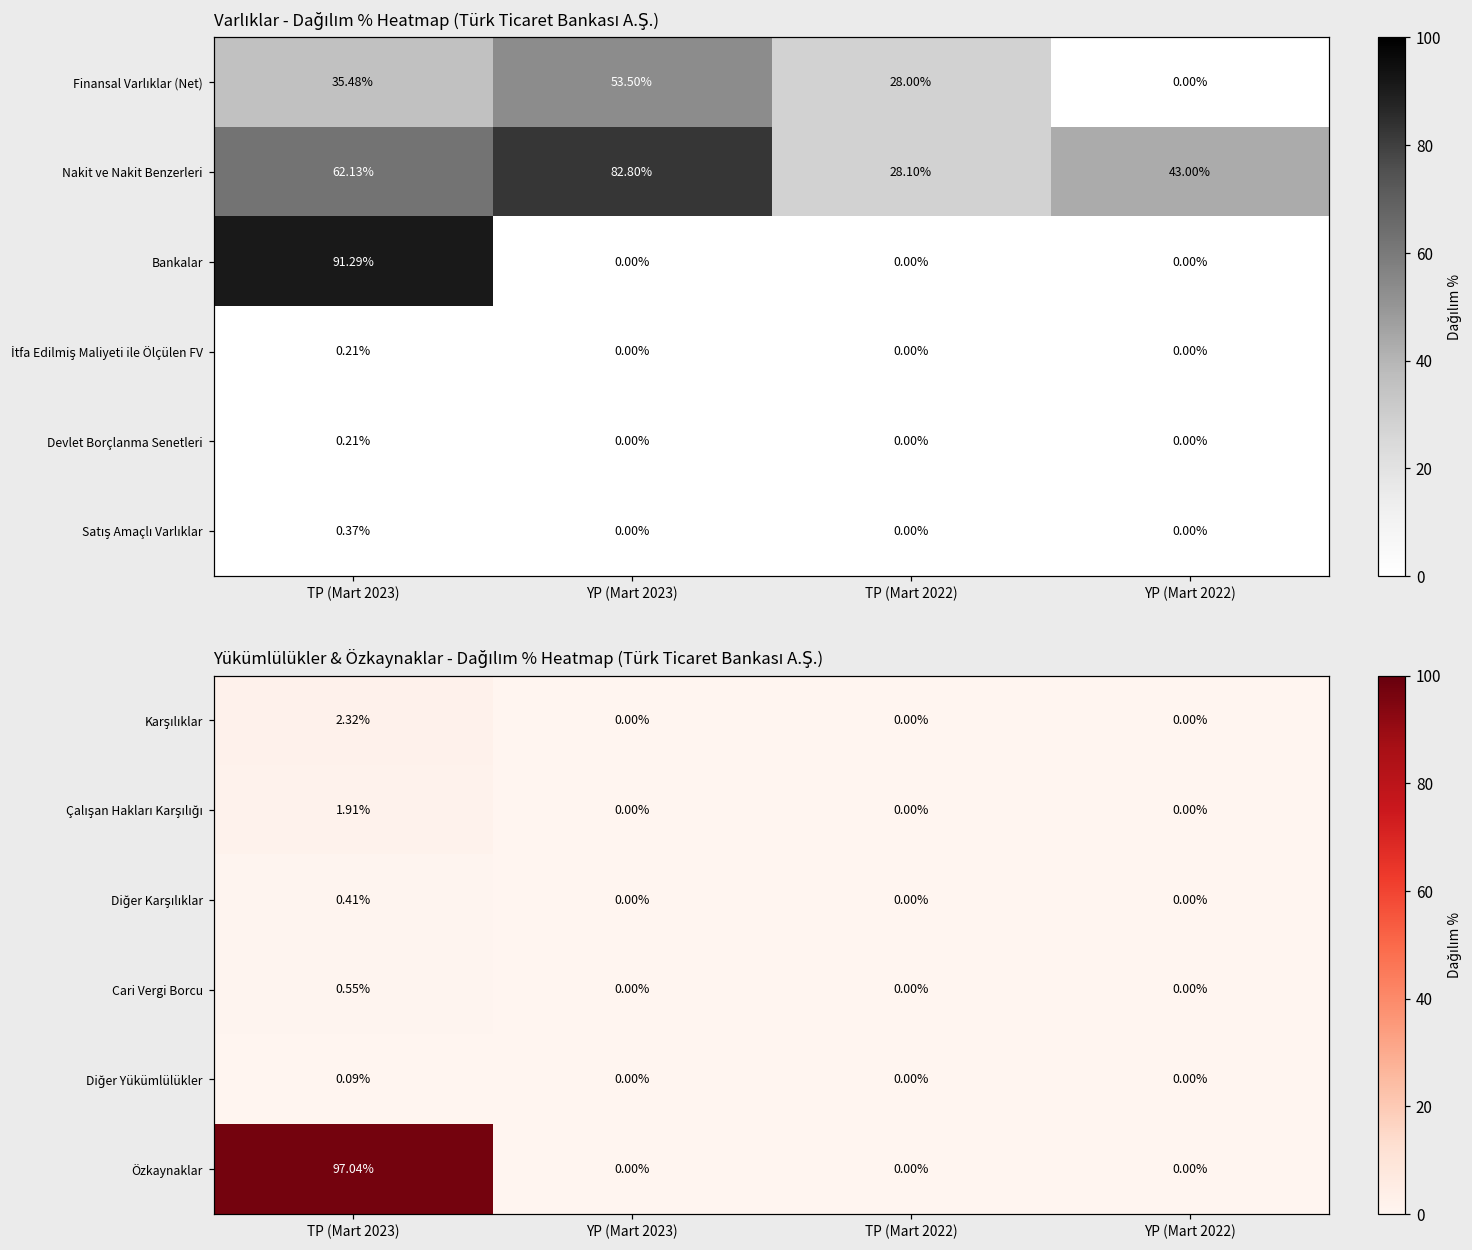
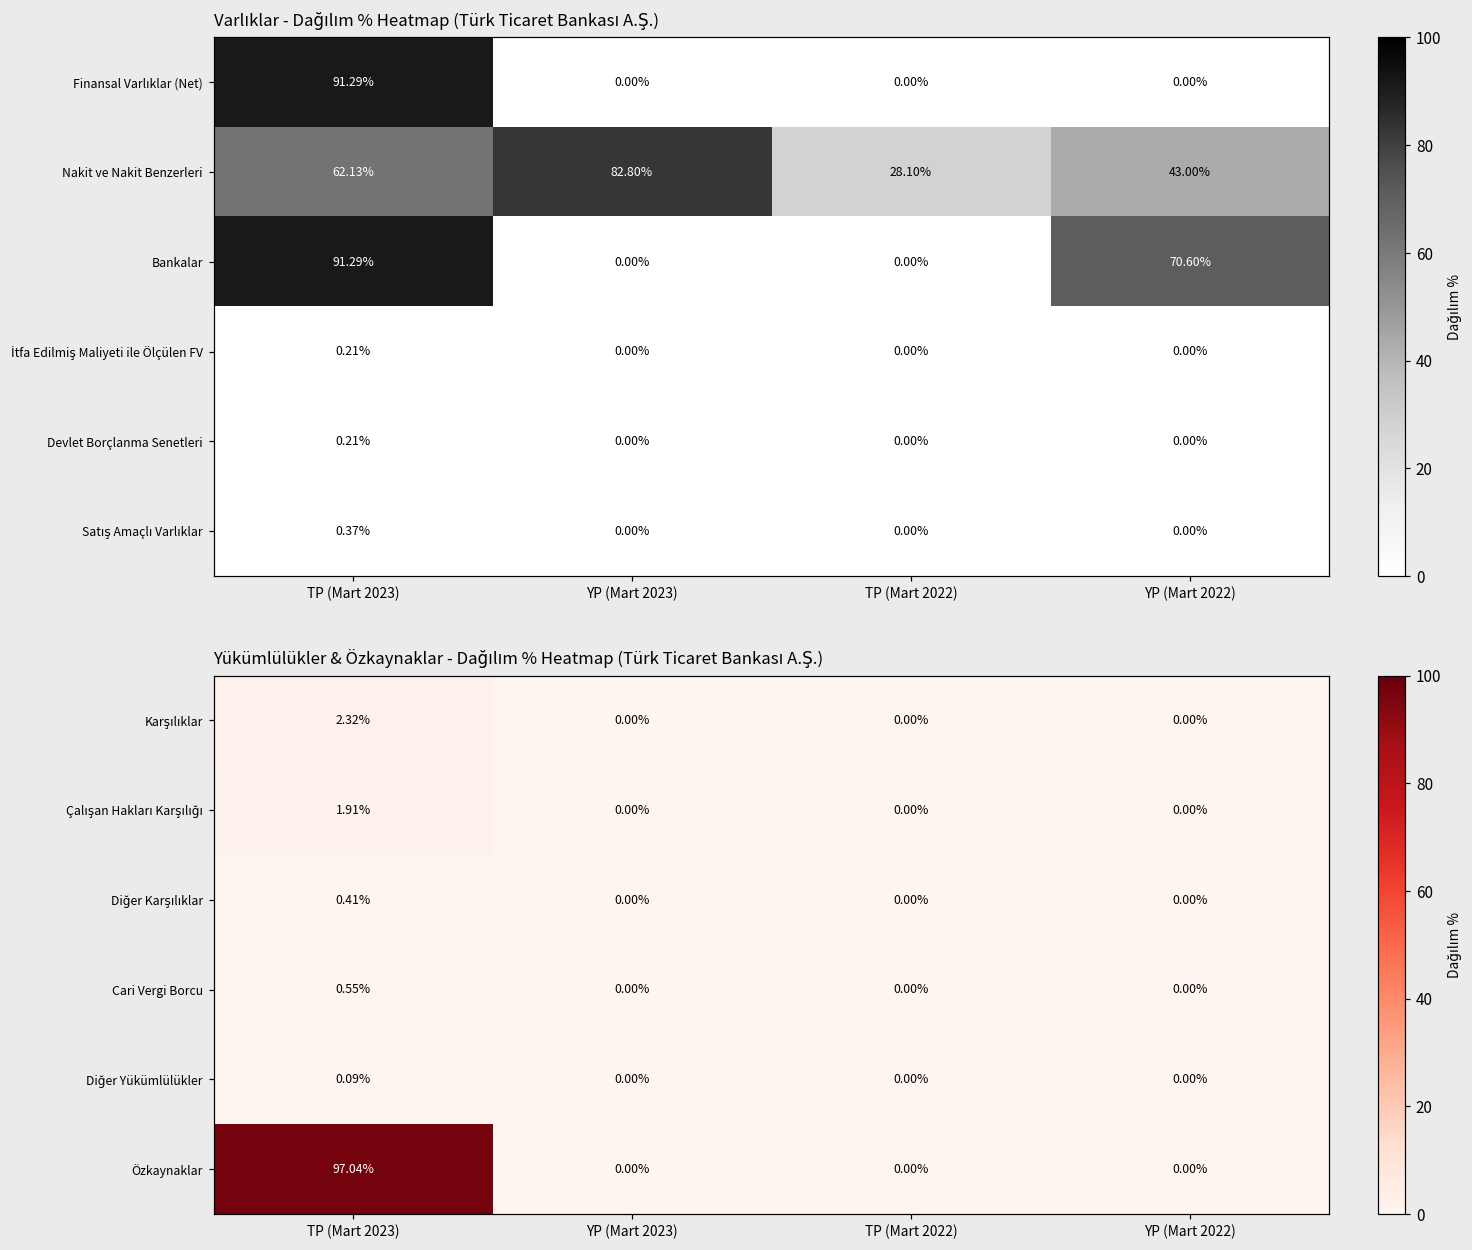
  {
    "Varlıklar - Dağılım % Heatmap (Türk Ticaret Bankası A.Ş.)": {
      "Finansal Varlıklar (Net)": {
-       "TP (Mart 2023)": "35.48%",
-       "YP (Mart 2023)": "53.50%",
-       "TP (Mart 2022)": "28.00%",
+       "TP (Mart 2023)": "91.29%",
+       "YP (Mart 2023)": "0.00%",
+       "TP (Mart 2022)": "0.00%",
        "YP (Mart 2022)": "0.00%"
      },
      "Nakit ve Nakit Benzerleri": {
        "TP (Mart 2023)": "62.13%",
        "YP (Mart 2023)": "82.80%",
        "TP (Mart 2022)": "28.10%",
        "YP (Mart 2022)": "43.00%"
      },
      "Bankalar": {
        "TP (Mart 2023)": "91.29%",
        "YP (Mart 2023)": "0.00%",
        "TP (Mart 2022)": "0.00%",
-       "YP (Mart 2022)": "0.00%"
+       "YP (Mart 2022)": "70.60%"
      },
      "İtfa Edilmiş Maliyeti ile Ölçülen FV": {
        "TP (Mart 2023)": "0.21%",
        "YP (Mart 2023)": "0.00%",
        "TP (Mart 2022)": "0.00%",
        "YP (Mart 2022)": "0.00%"
      },
      "Devlet Borçlanma Senetleri": {
        "TP (Mart 2023)": "0.21%",
        "YP (Mart 2023)": "0.00%",
        "TP (Mart 2022)": "0.00%",
        "YP (Mart 2022)": "0.00%"
      },
      "Satış Amaçlı Varlıklar": {
        "TP (Mart 2023)": "0.37%",
        "YP (Mart 2023)": "0.00%",
        "TP (Mart 2022)": "0.00%",
        "YP (Mart 2022)": "0.00%"
      }
    },
    "Yükümlülükler & Özkaynaklar - Dağılım % Heatmap (Türk Ticaret Bankası A.Ş.)": {
      "Karşılıklar": {
        "TP (Mart 2023)": "2.32%",
        "YP (Mart 2023)": "0.00%",
        "TP (Mart 2022)": "0.00%",
        "YP (Mart 2022)": "0.00%"
      },
      "Çalışan Hakları Karşılığı": {
        "TP (Mart 2023)": "1.91%",
        "YP (Mart 2023)": "0.00%",
        "TP (Mart 2022)": "0.00%",
        "YP (Mart 2022)": "0.00%"
      },
      "Diğer Karşılıklar": {
        "TP (Mart 2023)": "0.41%",
        "YP (Mart 2023)": "0.00%",
        "TP (Mart 2022)": "0.00%",
        "YP (Mart 2022)": "0.00%"
      },
      "Cari Vergi Borcu": {
        "TP (Mart 2023)": "0.55%",
        "YP (Mart 2023)": "0.00%",
        "TP (Mart 2022)": "0.00%",
        "YP (Mart 2022)": "0.00%"
      },
      "Diğer Yükümlülükler": {
        "TP (Mart 2023)": "0.09%",
        "YP (Mart 2023)": "0.00%",
        "TP (Mart 2022)": "0.00%",
        "YP (Mart 2022)": "0.00%"
      },
      "Özkaynaklar": {
        "TP (Mart 2023)": "97.04%",
        "YP (Mart 2023)": "0.00%",
        "TP (Mart 2022)": "0.00%",
        "YP (Mart 2022)": "0.00%"
      }
    }
  }
